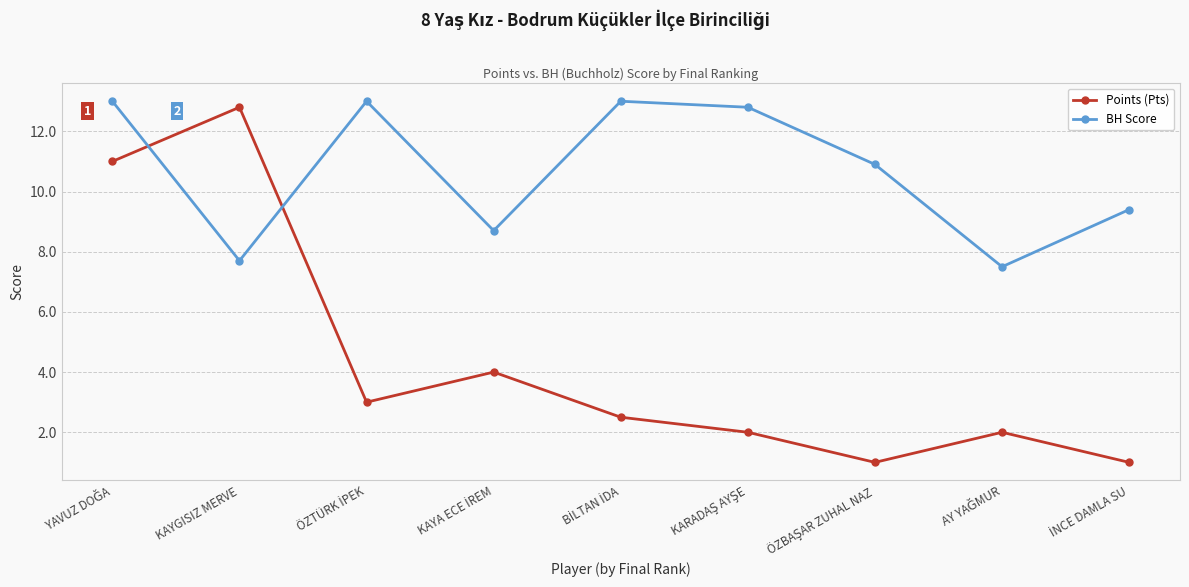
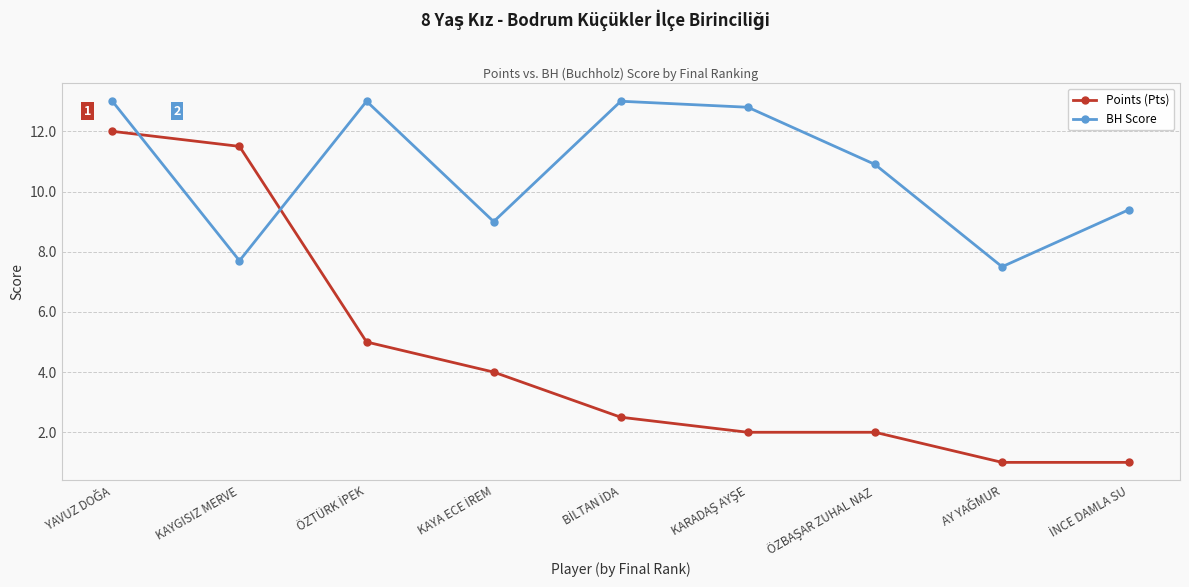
  {
    "Points (Pts)": {
-     "YAVUZ DOĞA": 11,
-     "KAYGISIZ MERVE": 12.8,
-     "ÖZTÜRK İPEK": 3,
+     "YAVUZ DOĞA": 12,
+     "KAYGISIZ MERVE": 11.5,
+     "ÖZTÜRK İPEK": 5,
      "KAYA ECE İREM": 4.0,
      "BİLTAN İDA": 2.5,
      "KARADAŞ AYŞE": 2.0,
-     "ÖZBAŞAR ZUHAL NAZ": 1,
-     "AY YAĞMUR": 2,
+     "ÖZBAŞAR ZUHAL NAZ": 2,
+     "AY YAĞMUR": 1,
      "İNCE DAMLA SU": 1.0
    },
    "BH Score": {
      "KAYGISIZ MERVE": 7.7,
      "ÖZTÜRK İPEK": 13.0,
-     "KAYA ECE İREM": 8.7,
+     "KAYA ECE İREM": 9.0,
      "BİLTAN İDA": 13.0,
      "KARADAŞ AYŞE": 12.8,
      "ÖZBAŞAR ZUHAL NAZ": 10.9,
      "AY YAĞMUR": 7.5,
      "İNCE DAMLA SU": 9.4
    }
  }
